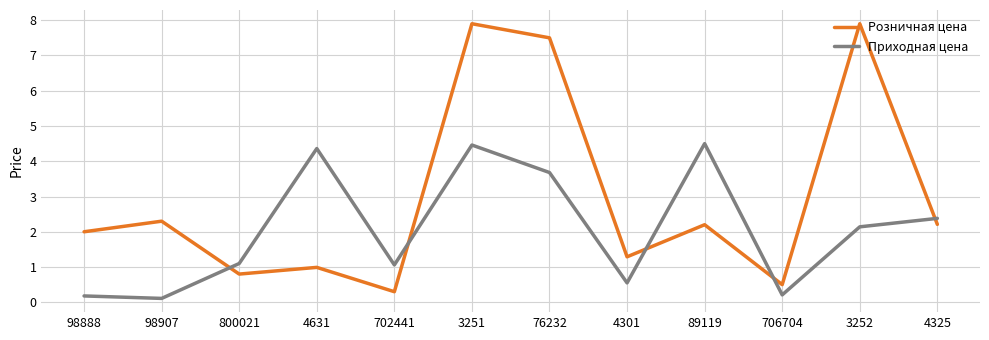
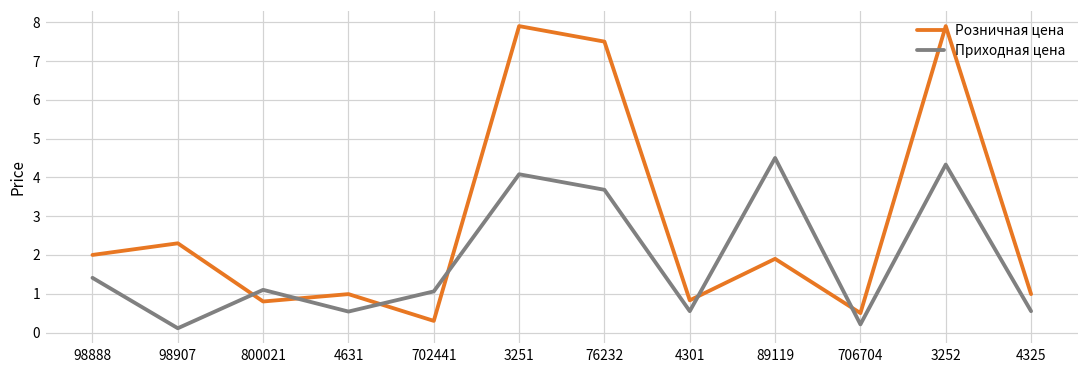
  {
    "Розничная цена": {
      "98888": 2.0,
      "98907": 2.3,
      "800021": 0.8,
      "4631": 1.0,
      "702441": 0.3,
      "3251": 7.9,
      "76232": 7.5,
-     "4301": 1.3,
-     "89119": 2.2,
+     "4301": 0.8,
+     "89119": 1.9,
      "706704": 0.5,
      "3252": 7.9,
-     "4325": 2.2
+     "4325": 1.0
    },
    "Приходная цена": {
-     "98888": 0.2,
+     "98888": 1.4,
      "98907": 0.1,
      "800021": 1.1,
-     "4631": 4.4,
+     "4631": 0.5,
      "702441": 1.1,
-     "3251": 4.5,
+     "3251": 4.1,
      "76232": 3.7,
      "4301": 0.6,
      "89119": 4.5,
      "706704": 0.2,
-     "3252": 2.1,
-     "4325": 2.4
+     "3252": 4.3,
+     "4325": 0.6
    }
  }
